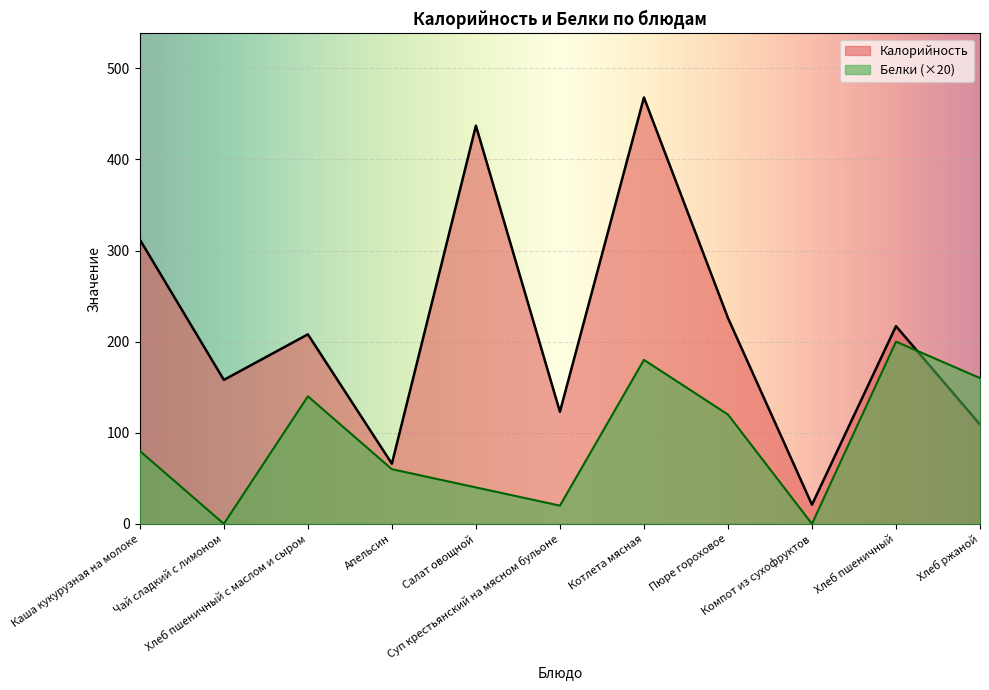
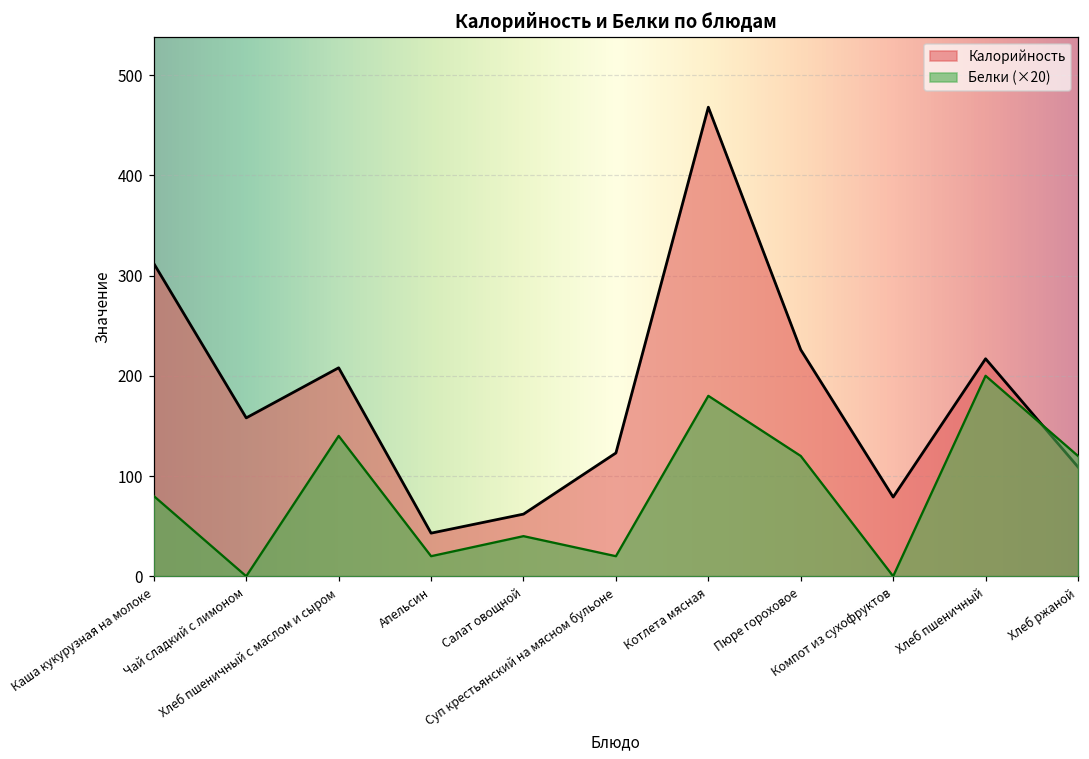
  {
    "Калорийность": {
      "Каша кукурузная на молоке": 310,
      "Чай сладкий с лимоном": 160,
      "Хлеб пшеничный с маслом и сыром": 210,
-     "Апельсин": 70,
-     "Салат овощной": 440,
+     "Апельсин": 40,
+     "Салат овощной": 60,
      "Суп крестьянский на мясном бульоне": 120,
      "Котлета мясная": 470,
      "Пюре гороховое": 230,
-     "Компот из сухофруктов": 20,
+     "Компот из сухофруктов": 80,
      "Хлеб пшеничный": 220,
      "Хлеб ржаной": 110
    },
    "Белки (×20)": {
      "Каша кукурузная на молоке": 80,
      "Чай сладкий с лимоном": 0,
      "Хлеб пшеничный с маслом и сыром": 140,
-     "Апельсин": 60,
+     "Апельсин": 20,
      "Салат овощной": 40,
      "Суп крестьянский на мясном бульоне": 20,
      "Котлета мясная": 180,
      "Пюре гороховое": 120,
      "Компот из сухофруктов": 0,
      "Хлеб пшеничный": 200,
-     "Хлеб ржаной": 160
+     "Хлеб ржаной": 120
    }
  }
